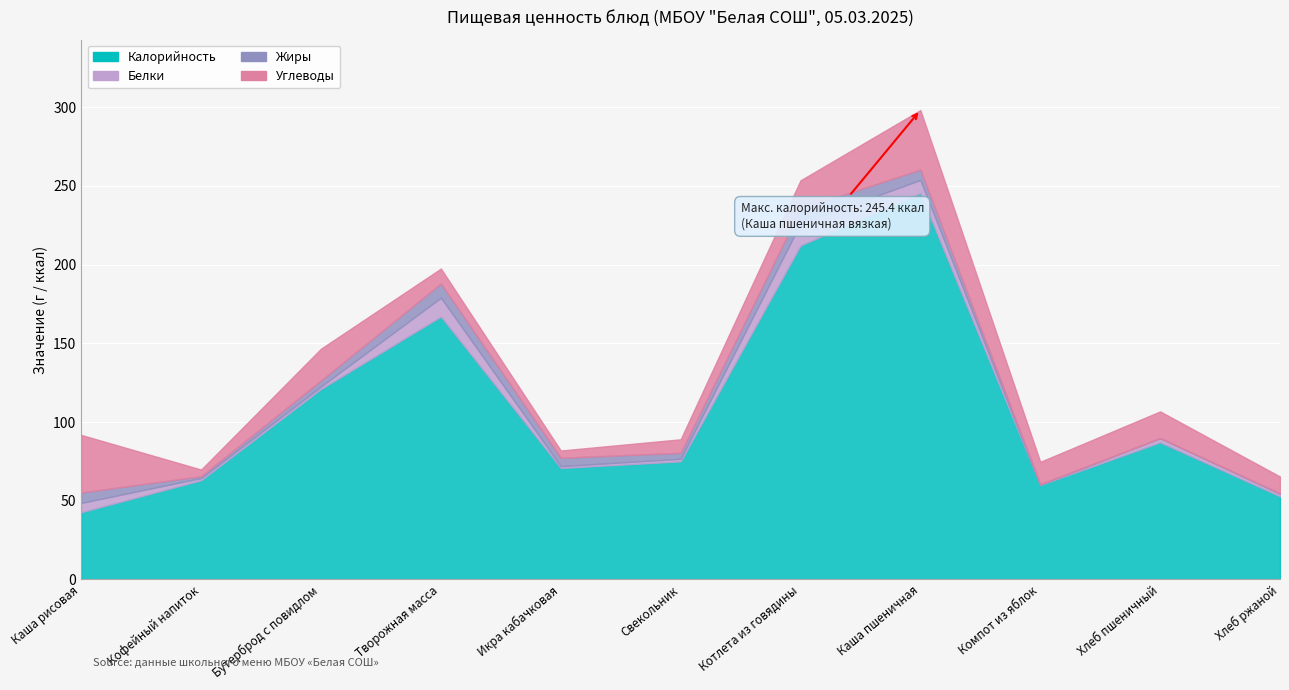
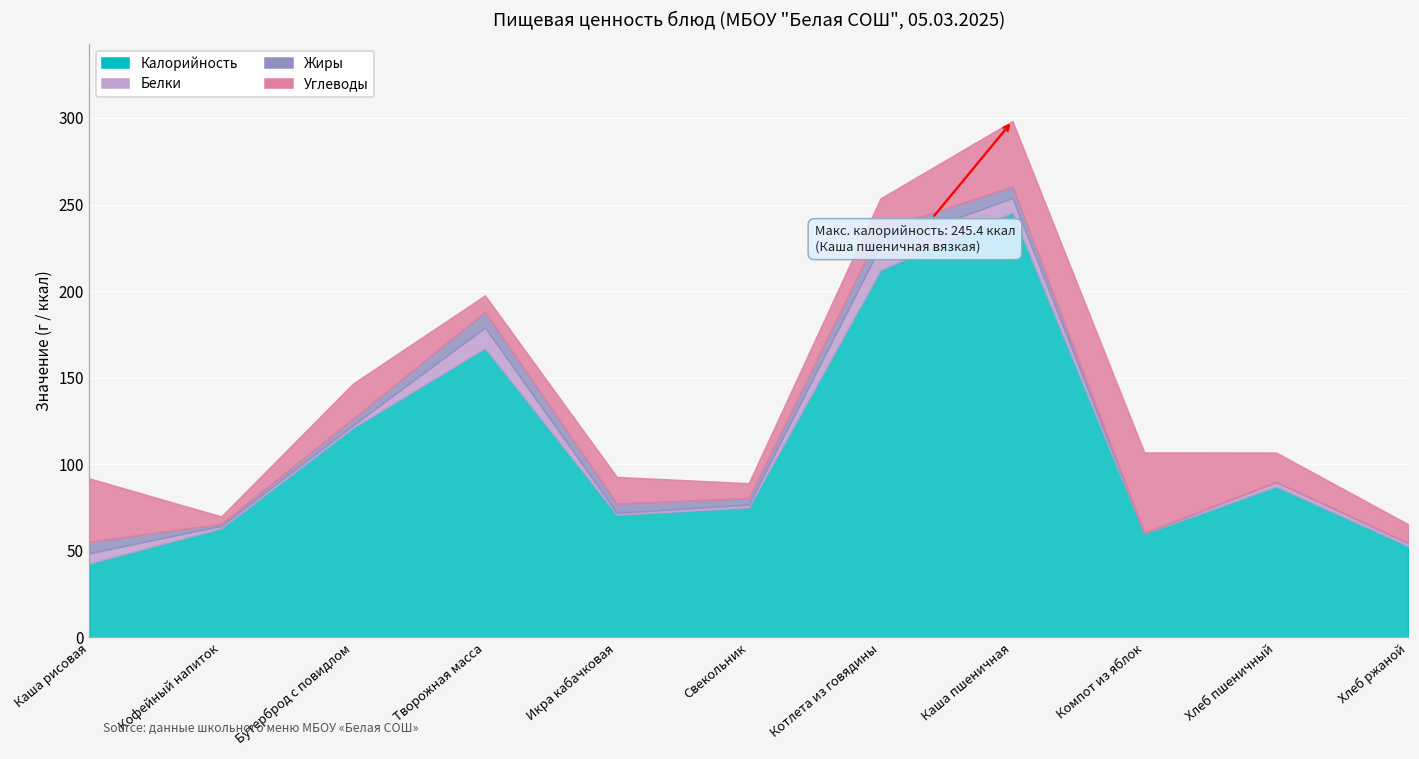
  {
    "Калорийность": {
      "Каша рисовая": 43,
      "Творожная масса": 167,
      "Свекольник": 75,
      "Котлета из говядины": 212,
      "Хлеб пшеничный": 87,
      "Хлеб ржаной": 53
    },
    "Углеводы": {
      "Каша рисовая": 37,
      "Кофейный напиток": 4,
      "Бутерброд с повидлом": 20,
      "Творожная масса": 10,
-     "Икра кабачковая": 5,
+     "Икра кабачковая": 15,
      "Свекольник": 9,
      "Каша пшеничная": 38,
-     "Компот из яблок": 14,
+     "Компот из яблок": 46,
      "Хлеб пшеничный": 17,
      "Хлеб ржаной": 11
    }
  }
